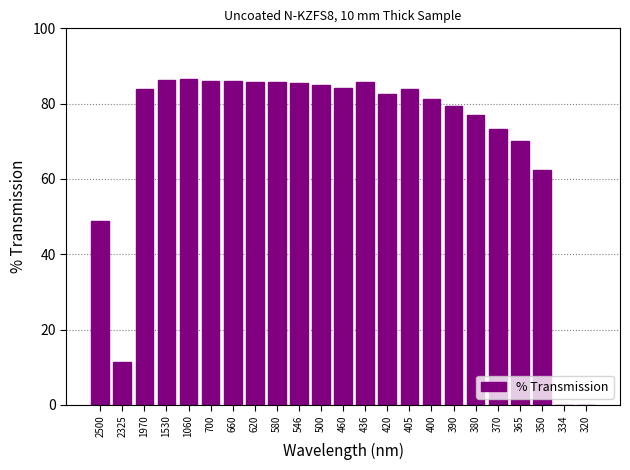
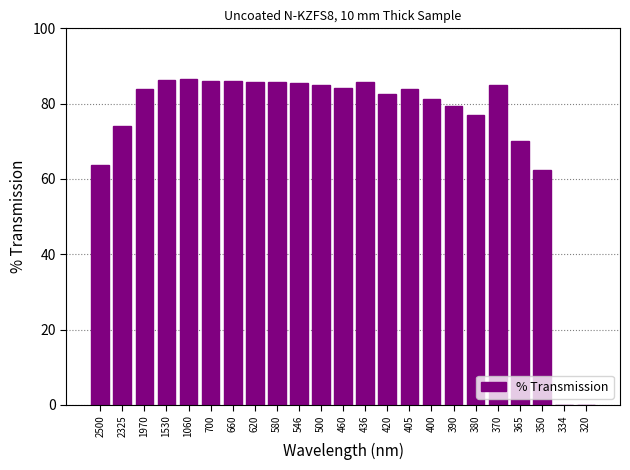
  {
-   "2500": 49,
-   "2325": 11,
+   "2500": 64,
+   "2325": 74,
    "1970": 84,
    "1530": 86,
    "1060": 87,
    "700": 86,
    "660": 86,
    "620": 86,
    "580": 86,
    "546": 86,
    "500": 85,
    "460": 84,
    "436": 86,
    "420": 83,
    "405": 84,
    "400": 81,
    "390": 79,
    "380": 77,
-   "370": 73,
+   "370": 85,
    "365": 70,
    "350": 62,
    "334": 0,
    "320": 0
  }
